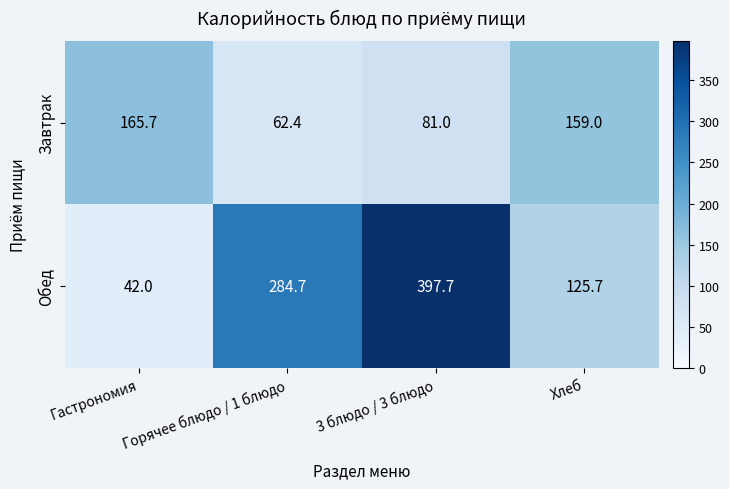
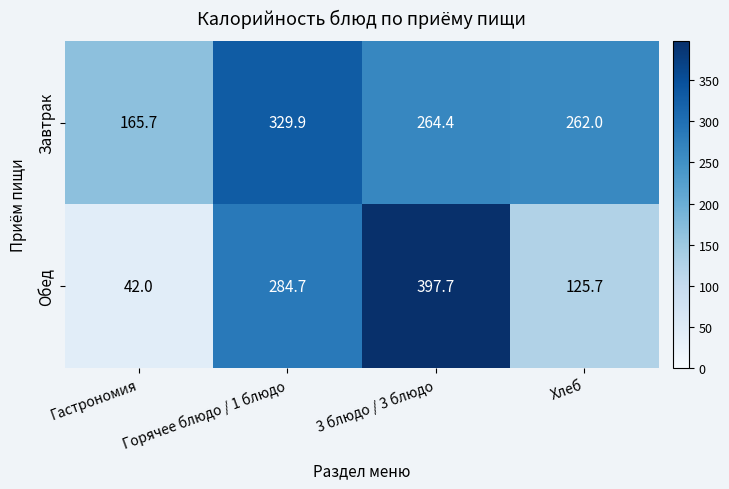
  {
    "Завтрак": {
      "Гастрономия": 165.7,
-     "Горячее блюдо / 1 блюдо": 62.4,
-     "3 блюдо / 3 блюдо": 81.0,
-     "Хлеб": 159.0
+     "Горячее блюдо / 1 блюдо": 329.9,
+     "3 блюдо / 3 блюдо": 264.4,
+     "Хлеб": 262.0
    },
    "Обед": {
      "Гастрономия": 42.0,
      "Горячее блюдо / 1 блюдо": 284.7,
      "3 блюдо / 3 блюдо": 397.7,
      "Хлеб": 125.7
    }
  }
